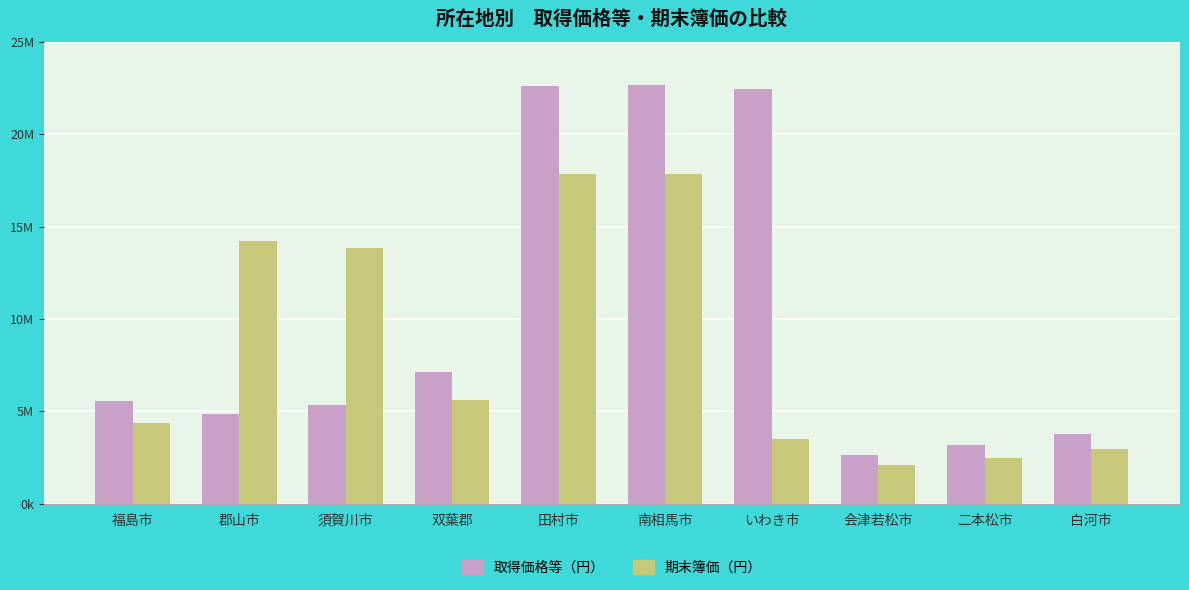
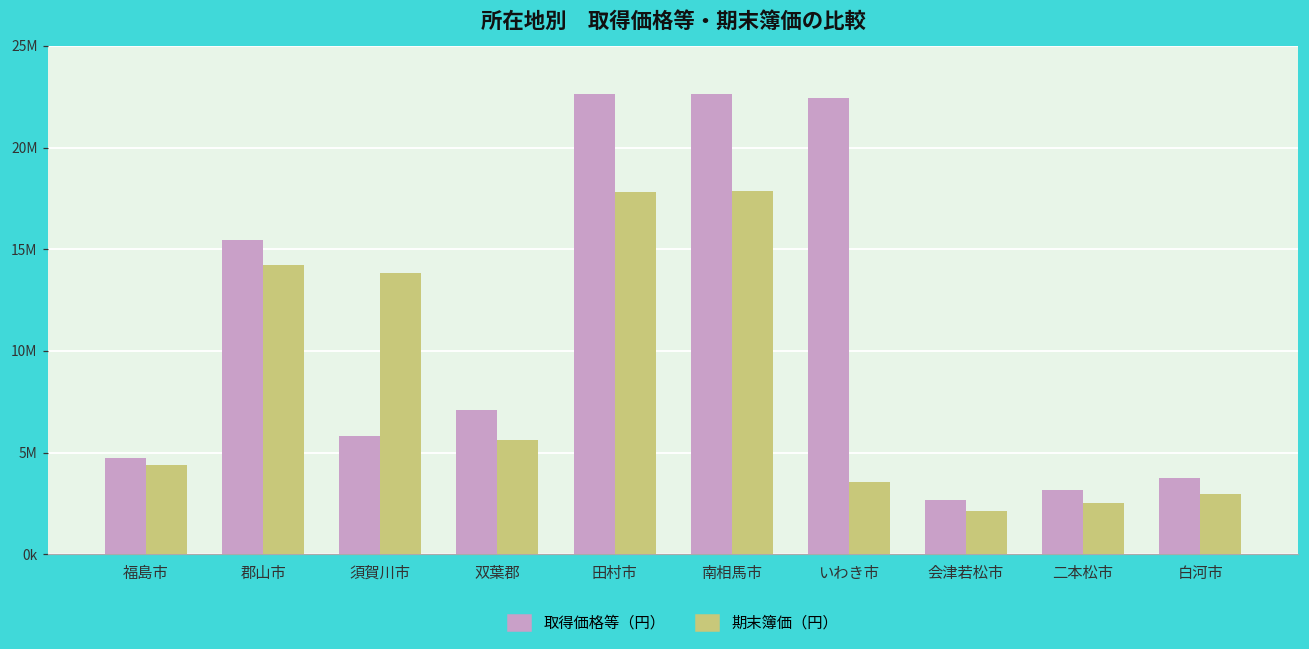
  {
    "取得価格等（円）": {
-     "福島市": 5600000,
-     "郡山市": 4800000,
-     "須賀川市": 5400000,
+     "福島市": 4700000,
+     "郡山市": 15400000,
+     "須賀川市": 5800000,
      "双葉郡": 7100000,
      "田村市": 22600000,
      "南相馬市": 22600000,
      "いわき市": 22400000,
      "会津若松市": 2700000,
      "二本松市": 3200000,
      "白河市": 3800000
    },
    "期末簿価（円）": {
      "福島市": 4400000,
      "郡山市": 14200000,
      "須賀川市": 13800000,
      "双葉郡": 5600000,
      "田村市": 17800000,
      "南相馬市": 17800000,
      "いわき市": 3500000,
      "会津若松市": 2100000,
      "二本松市": 2500000,
      "白河市": 3000000
    }
  }
